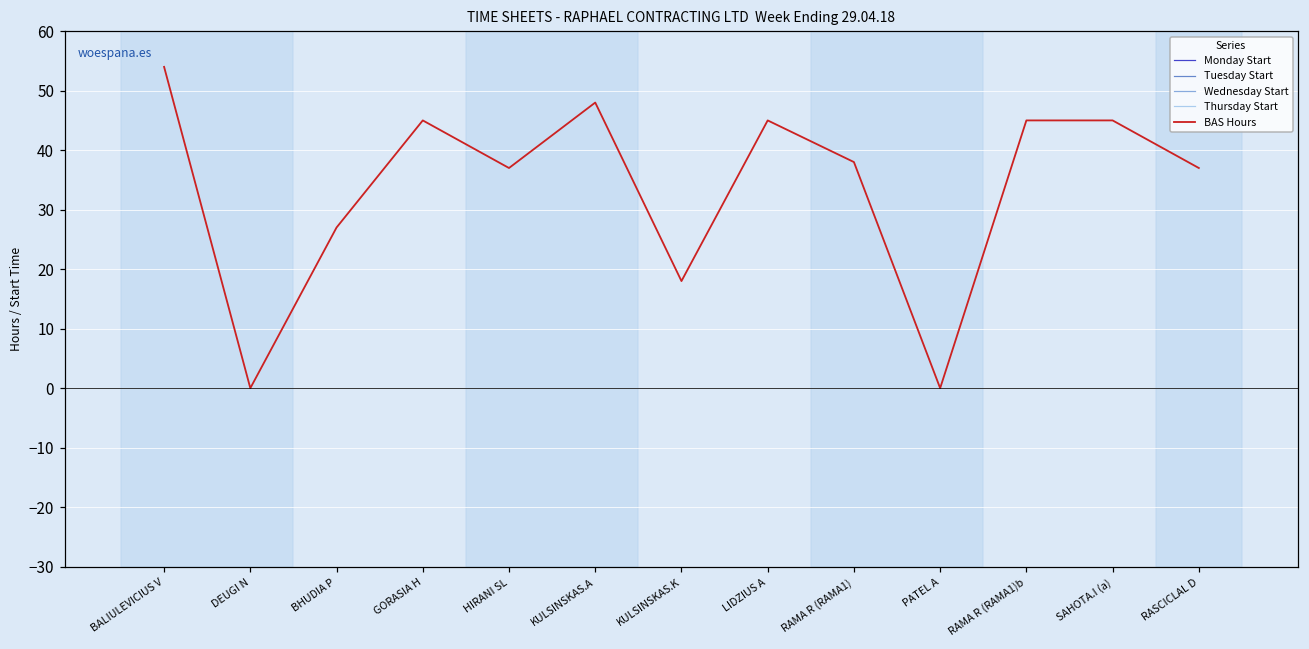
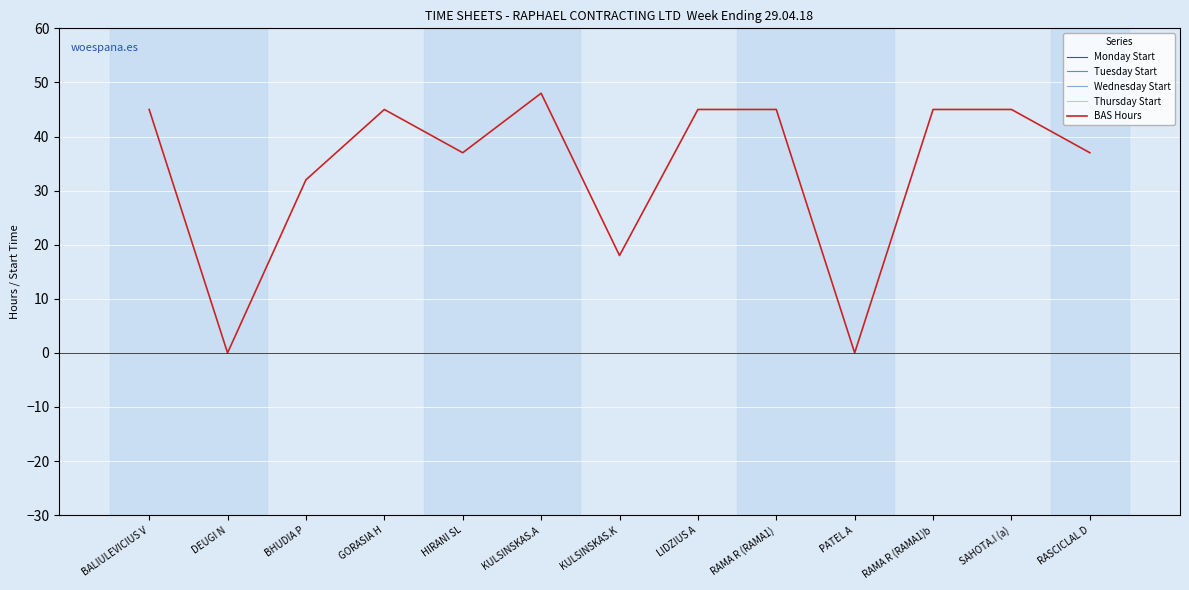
  {
    "BAS Hours": {
-     "BALIULEVICIUS V": 54,
+     "BALIULEVICIUS V": 45,
      "DEUGI N": 0,
-     "BHUDIA P": 27,
+     "BHUDIA P": 32,
      "GORASIA H": 45,
      "HIRANI SL": 37,
      "KULSINSKAS.A": 48,
      "KULSINSKAS.K": 18,
      "LIDZIUS A": 45,
-     "RAMA R (RAMA1)": 38,
+     "RAMA R (RAMA1)": 45,
      "PATEL A": 0,
      "RAMA R (RAMA1)b": 45,
      "SAHOTA.I (a)": 45,
      "RASCICLAL D": 37
    }
  }
